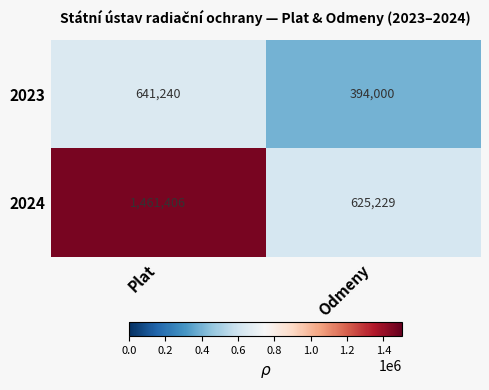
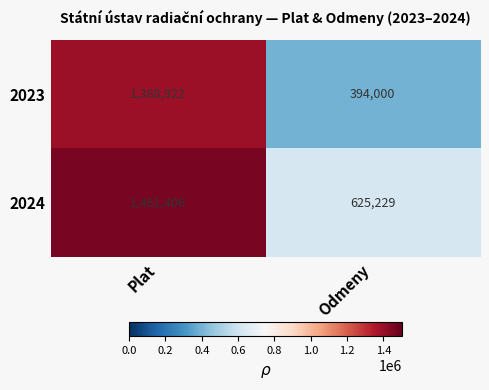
  {
    "2023": {
-     "Plat": "641,240",
+     "Plat": "1,388,922",
      "Odmeny": "394,000"
    },
    "2024": {
      "Plat": "1,461,406",
      "Odmeny": "625,229"
    }
  }
